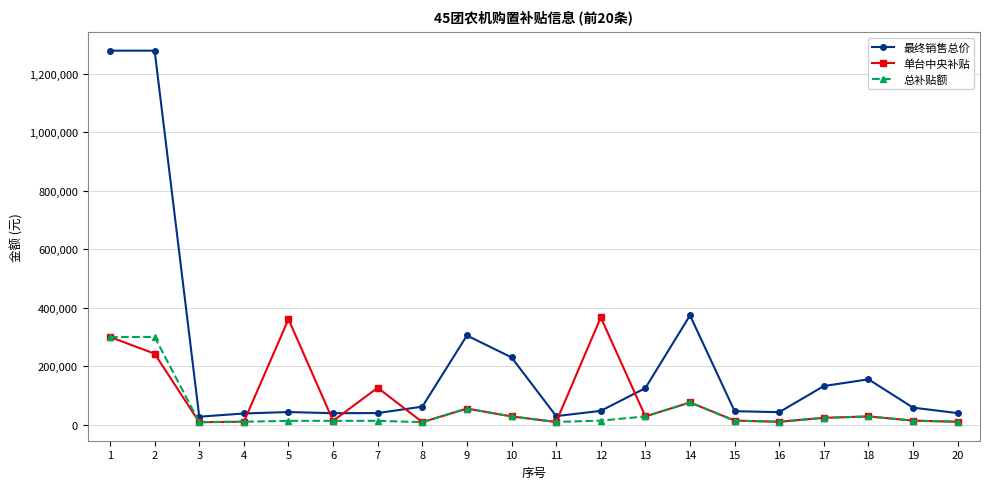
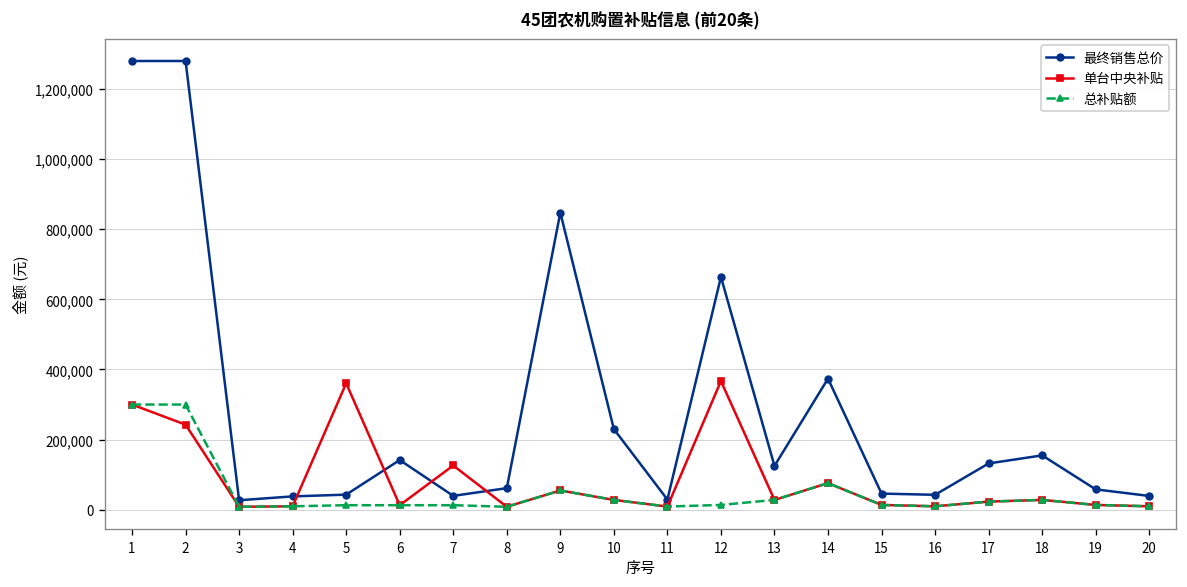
  {
    "最终销售总价": {
      "1": "1,280,000",
      "2": "1,280,000",
      "3": "30,000",
      "4": "40,000",
      "5": "40,000",
-     "6": "40,000",
+     "6": "140,000",
      "7": "40,000",
      "8": "60,000",
-     "9": "310,000",
+     "9": "850,000",
      "10": "230,000",
      "11": "30,000",
-     "12": "50,000",
+     "12": "660,000",
      "13": "130,000",
      "14": "370,000",
      "15": "50,000",
      "16": "40,000",
      "17": "130,000",
      "18": "160,000",
      "19": "60,000",
      "20": "40,000"
    },
    "单台中央补贴": {
      "2": "240,000",
      "5": "360,000",
      "7": "130,000",
      "12": "370,000"
    },
    "总补贴额": {
      "2": "300,000",
      "5": "10,000",
      "7": "10,000",
      "12": "10,000"
    }
  }
